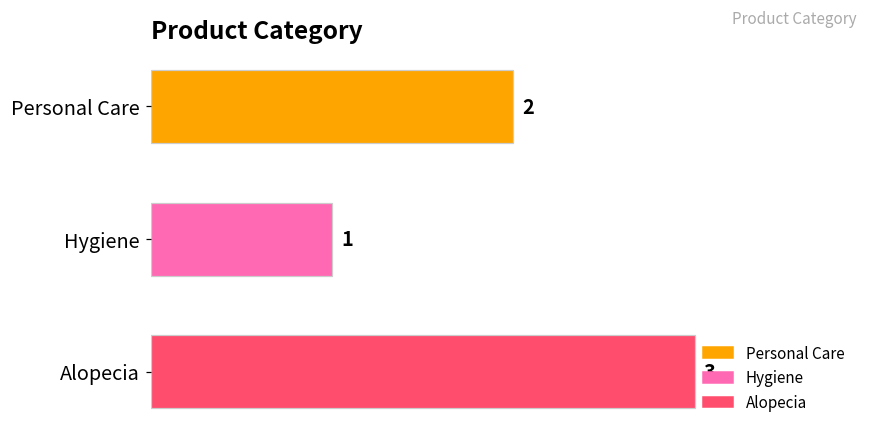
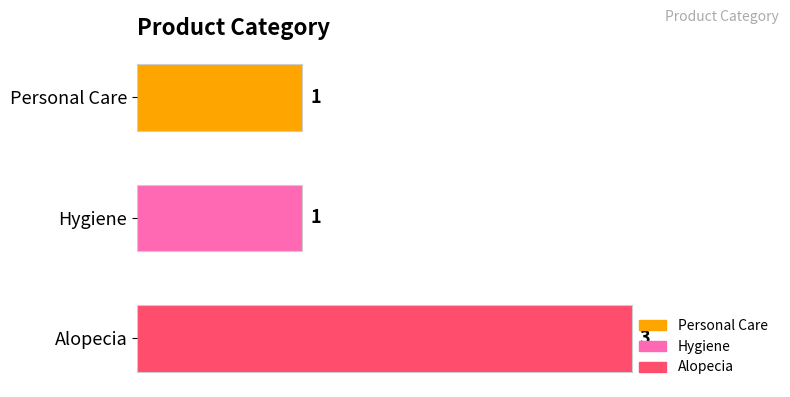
  {
-   "Personal Care": 2,
+   "Personal Care": 1,
    "Hygiene": 1,
    "Alopecia": 3
  }
